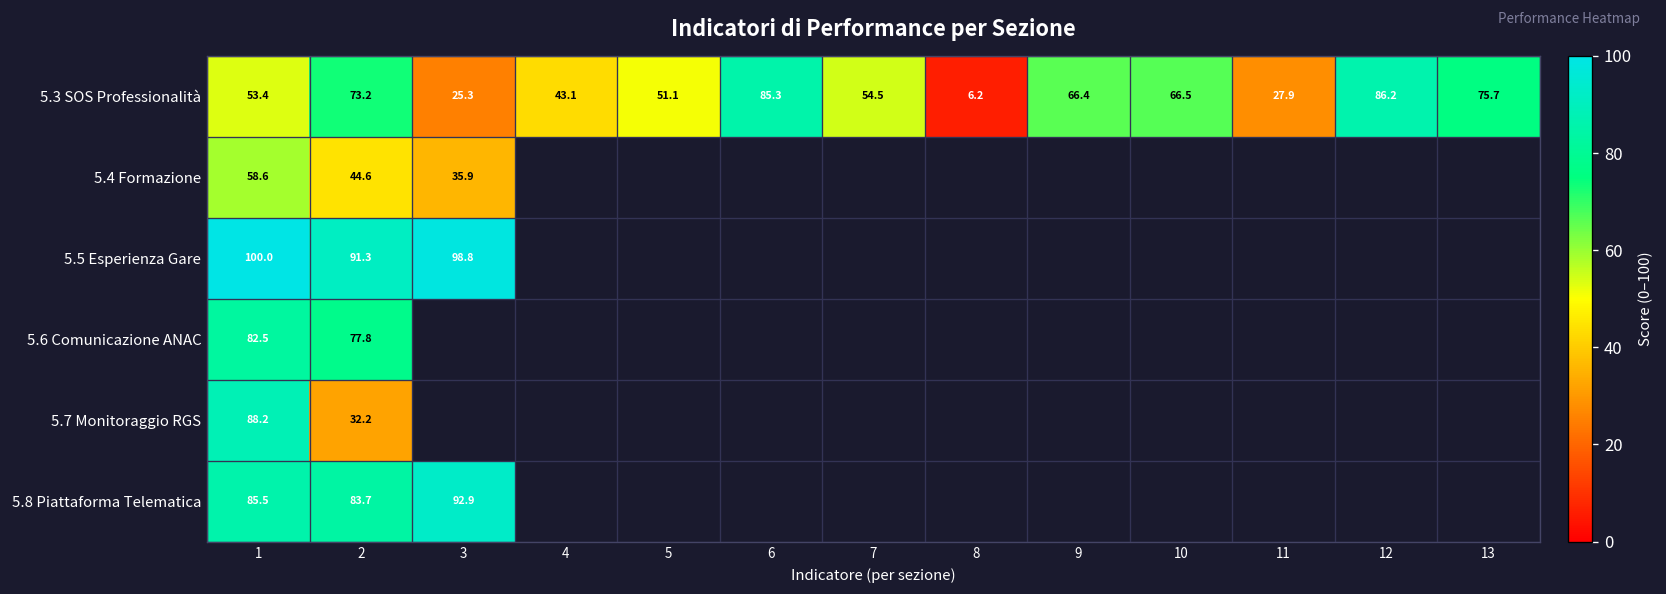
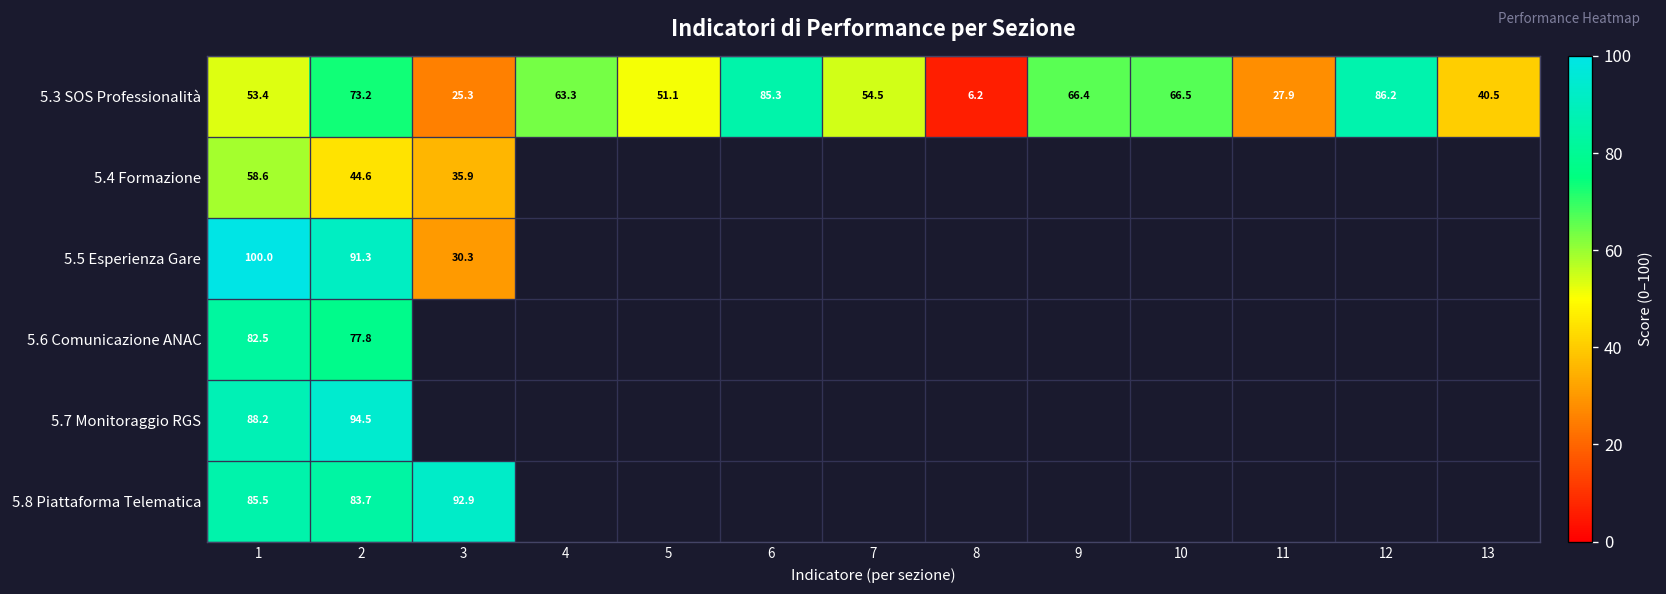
  {
    "5.3 SOS Professionalità": {
      "1": 53.4,
      "2": 73.2,
      "3": 25.3,
-     "4": 43.1,
+     "4": 63.3,
      "5": 51.1,
      "6": 85.3,
      "7": 54.5,
      "8": 6.2,
      "9": 66.4,
      "10": 66.5,
      "11": 27.9,
      "12": 86.2,
-     "13": 75.7
+     "13": 40.5
    },
    "5.4 Formazione": {
      "1": 58.6,
      "2": 44.6,
      "3": 35.9
    },
    "5.5 Esperienza Gare": {
      "1": 100.0,
      "2": 91.3,
-     "3": 98.8
+     "3": 30.3
    },
    "5.6 Comunicazione ANAC": {
      "1": 82.5,
      "2": 77.8
    },
    "5.7 Monitoraggio RGS": {
      "1": 88.2,
-     "2": 32.2
+     "2": 94.5
    },
    "5.8 Piattaforma Telematica": {
      "1": 85.5,
      "2": 83.7,
      "3": 92.9
    }
  }
